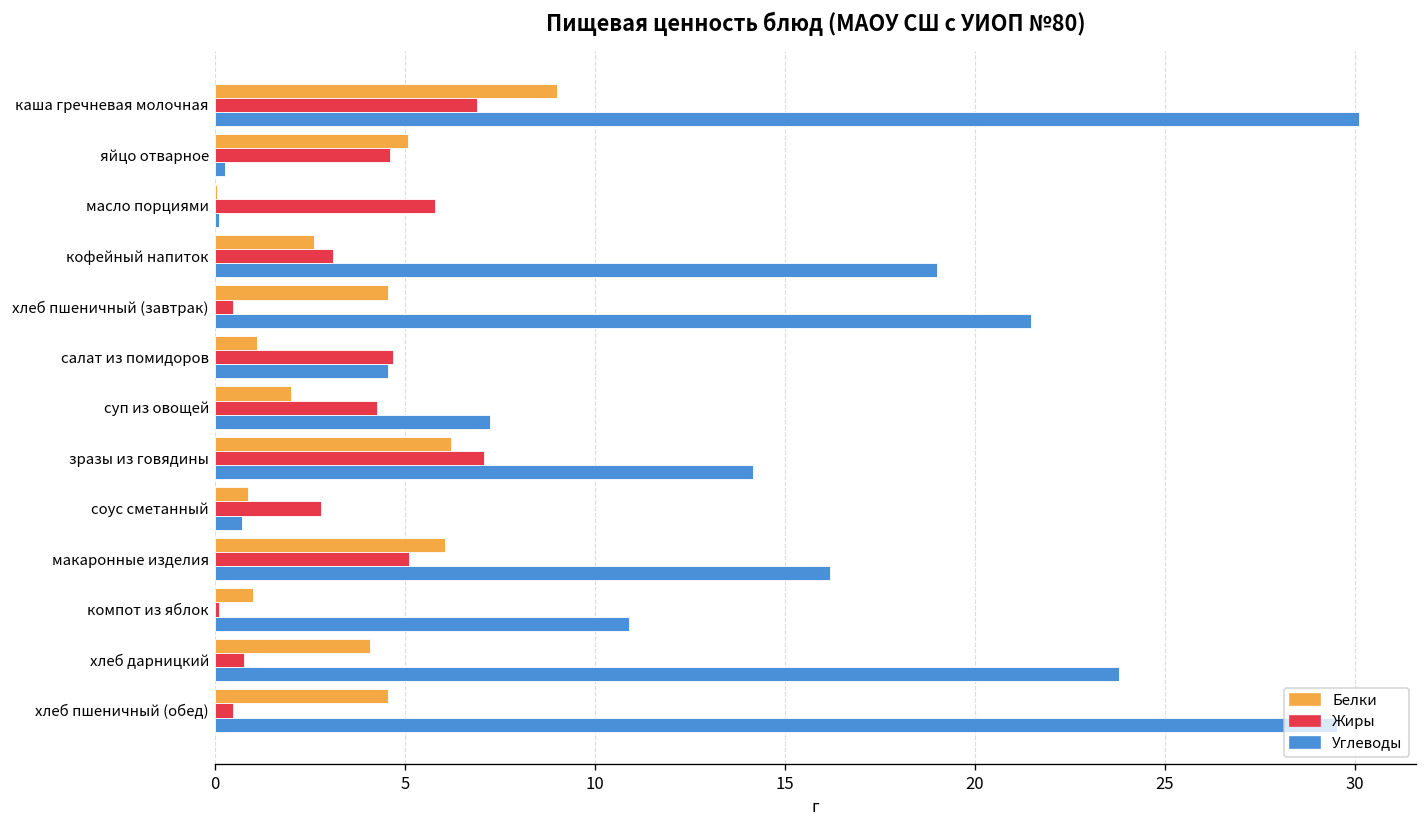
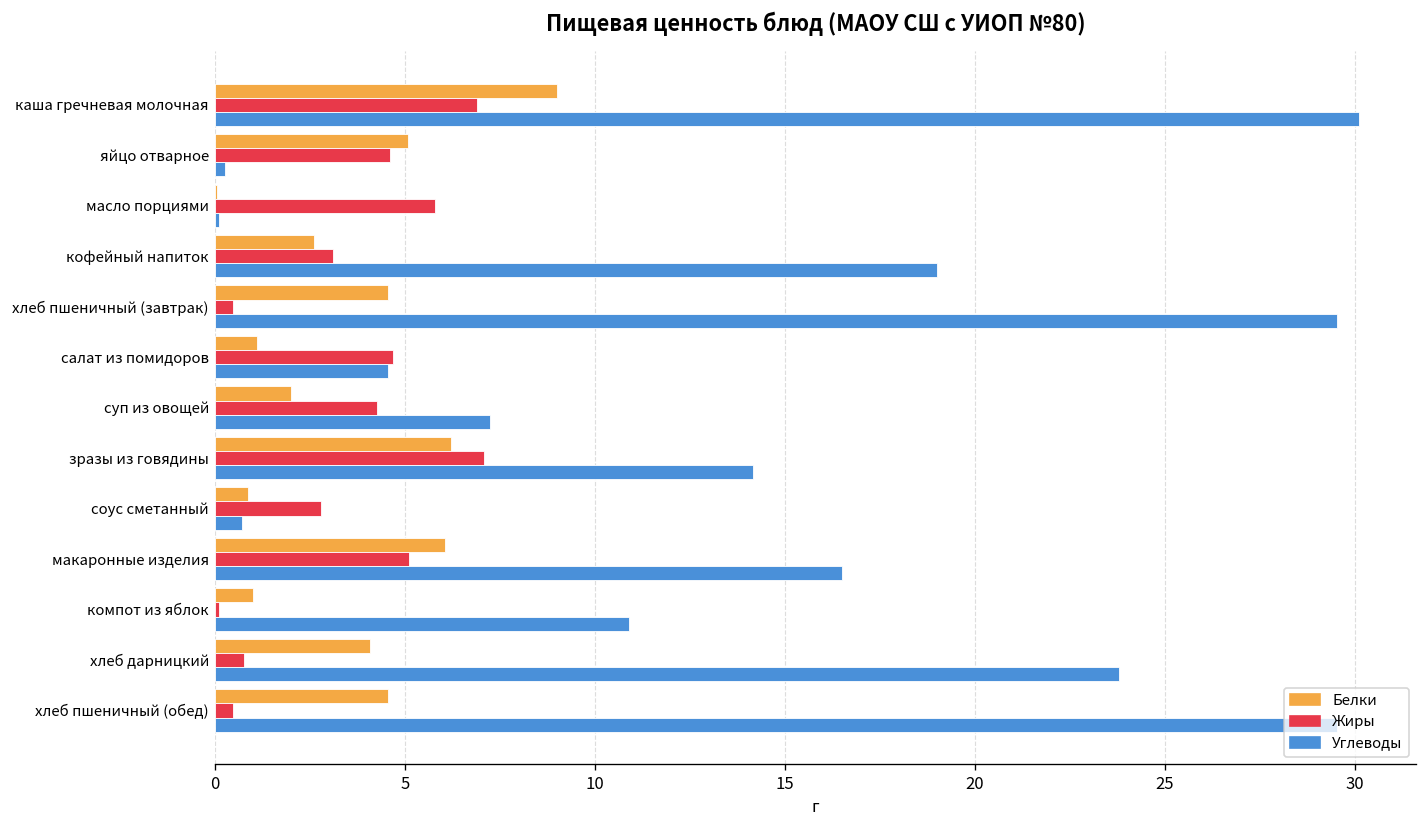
  {
    "Белки": {
      "каша гречневая молочная": 9.0,
      "яйцо отварное": 5.1,
      "кофейный напиток": 2.6,
      "хлеб пшеничный (завтрак)": 4.6,
      "салат из помидоров": 1.1,
      "суп из овощей": 2.0,
      "зразы из говядины": 6.2,
      "соус сметанный": 0.9,
      "макаронные изделия": 6.1,
      "компот из яблок": 1.0,
      "хлеб дарницкий": 4.1,
      "хлеб пшеничный (обед)": 4.6
    },
    "Жиры": {
      "каша гречневая молочная": 6.9,
      "яйцо отварное": 4.6,
      "масло порциями": 5.8,
      "кофейный напиток": 3.1,
      "хлеб пшеничный (завтрак)": 0.5,
      "салат из помидоров": 4.7,
      "суп из овощей": 4.3,
      "зразы из говядины": 7.1,
      "соус сметанный": 2.8,
      "макаронные изделия": 5.1,
      "компот из яблок": 0.1,
      "хлеб дарницкий": 0.8,
      "хлеб пшеничный (обед)": 0.5
    },
    "Углеводы": {
      "каша гречневая молочная": 30.1,
      "яйцо отварное": 0.3,
      "масло порциями": 0.1,
      "кофейный напиток": 19.0,
-     "хлеб пшеничный (завтрак)": 21.5,
+     "хлеб пшеничный (завтрак)": 29.5,
      "салат из помидоров": 4.6,
      "суп из овощей": 7.2,
      "зразы из говядины": 14.2,
      "соус сметанный": 0.7,
-     "макаронные изделия": 16.2,
+     "макаронные изделия": 16.5,
      "компот из яблок": 10.9,
      "хлеб дарницкий": 23.8
    }
  }
